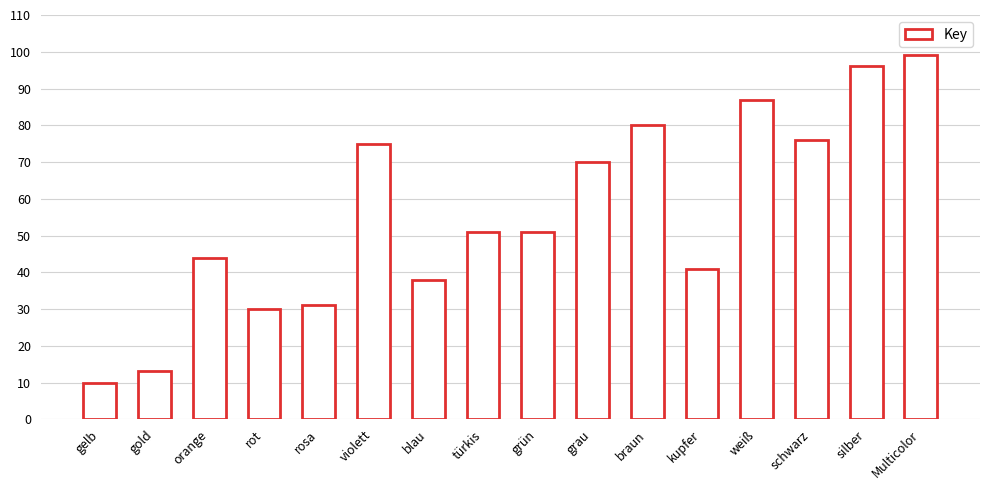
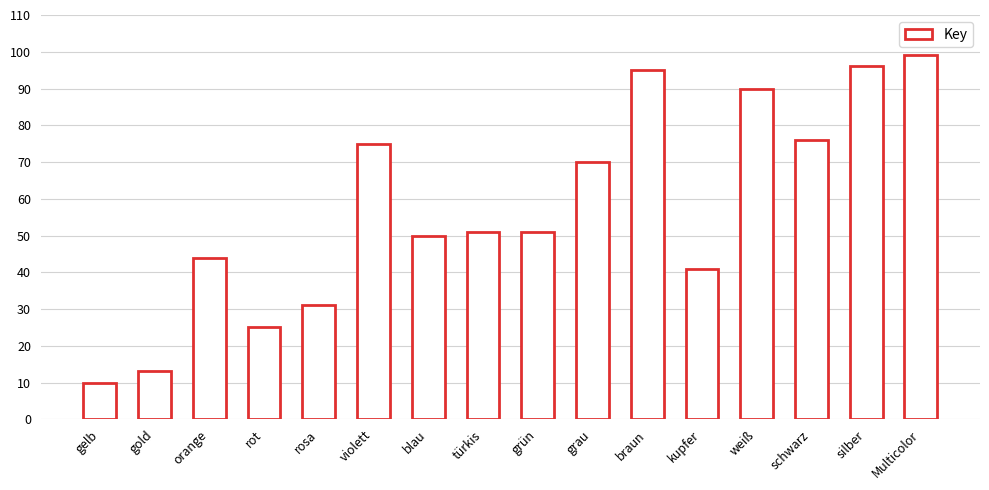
  {
    "gelb": 10,
    "gold": 13,
    "orange": 44,
-   "rot": 30,
+   "rot": 25,
    "rosa": 31,
    "violett": 75,
-   "blau": 38,
+   "blau": 50,
    "türkis": 51,
    "grün": 51,
    "grau": 70,
-   "braun": 80,
+   "braun": 95,
    "kupfer": 41,
-   "weiß": 87,
+   "weiß": 90,
    "schwarz": 76,
    "silber": 96,
    "Multicolor": 99
  }
